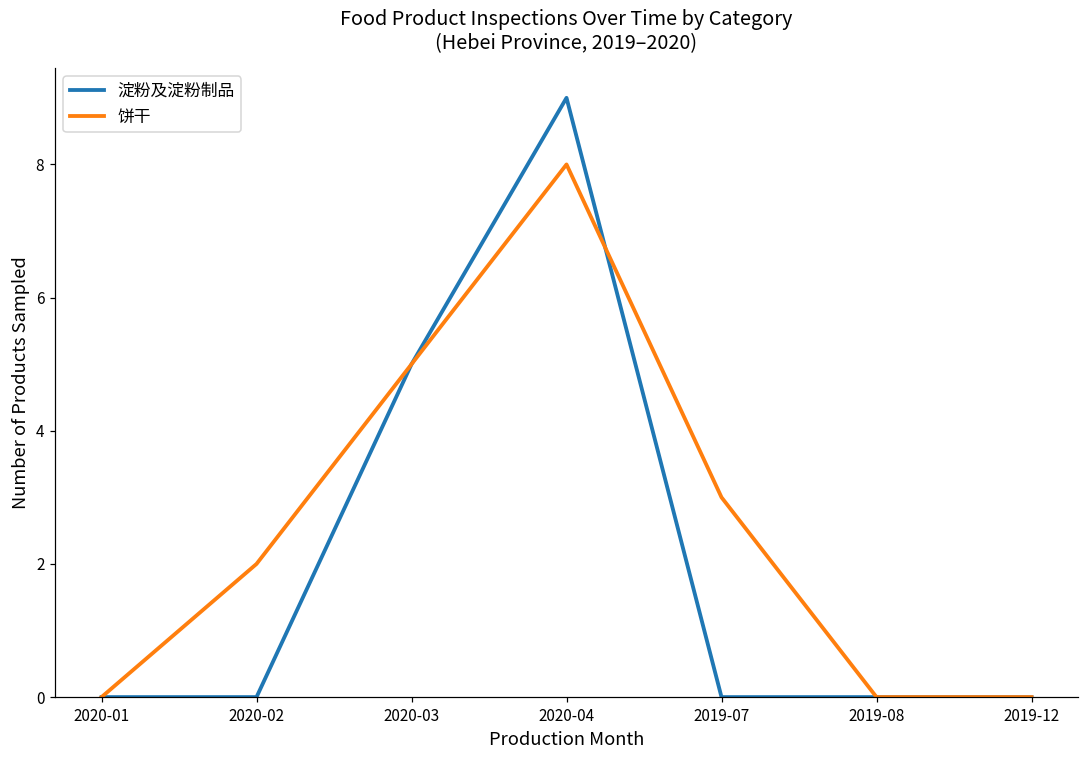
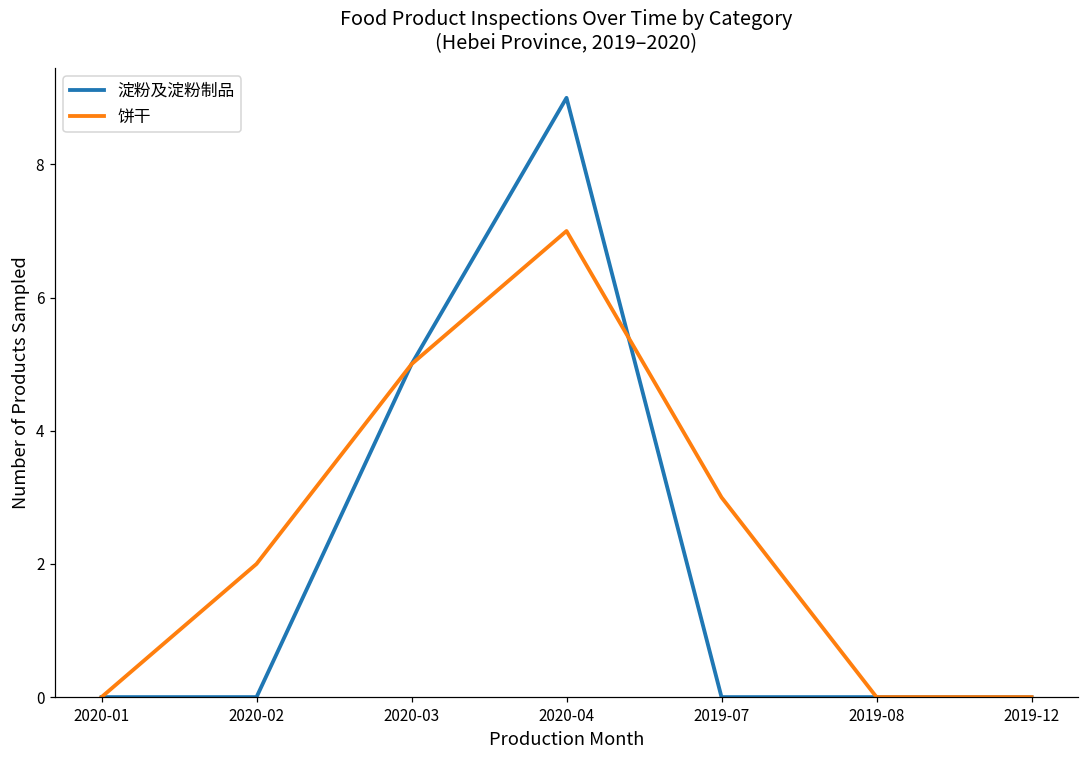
  {
    "淀粉及淀粉制品": {
      "2020-02": 0,
      "2020-04": 9,
      "2019-07": 0
    },
    "饼干": {
      "2020-02": 2,
-     "2020-04": 8,
+     "2020-04": 7,
      "2019-07": 3
    }
  }
